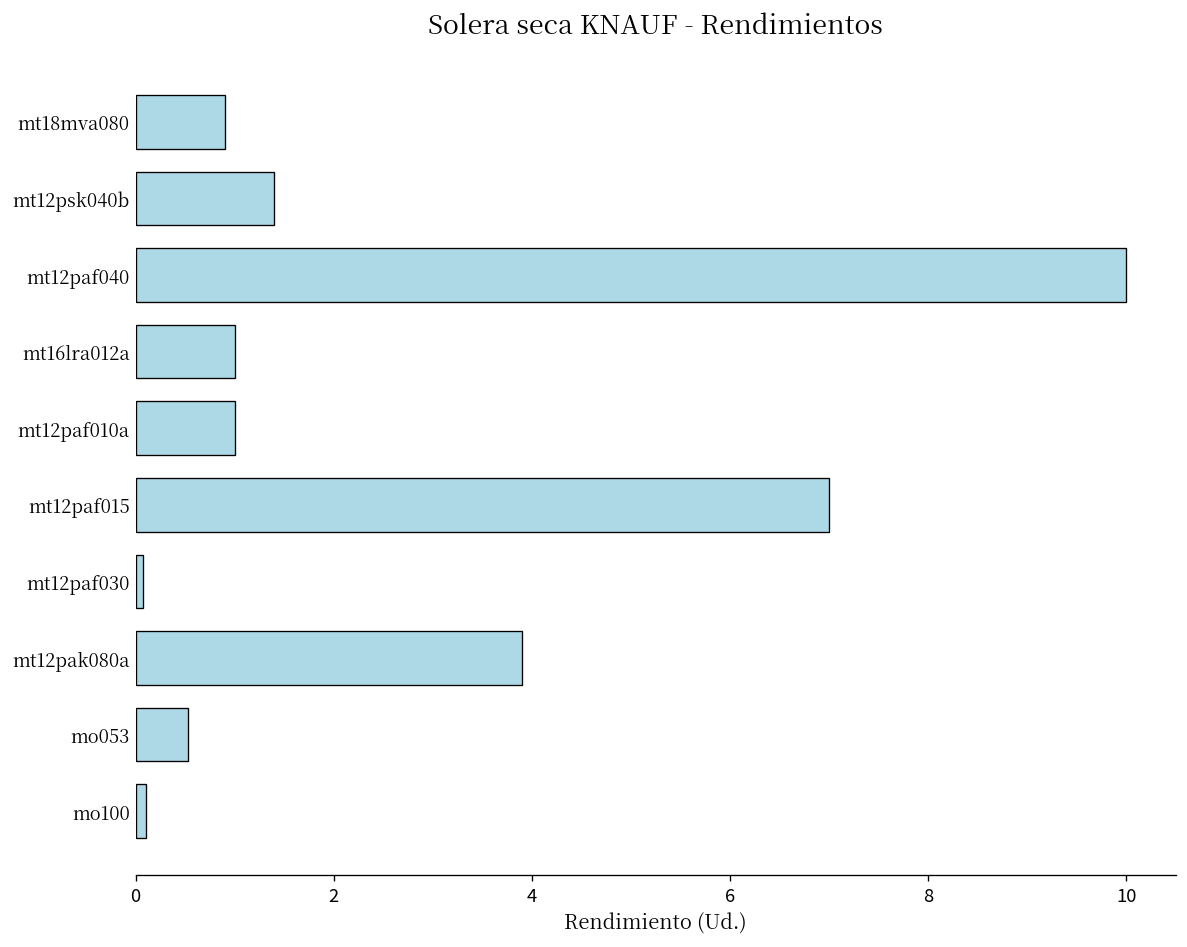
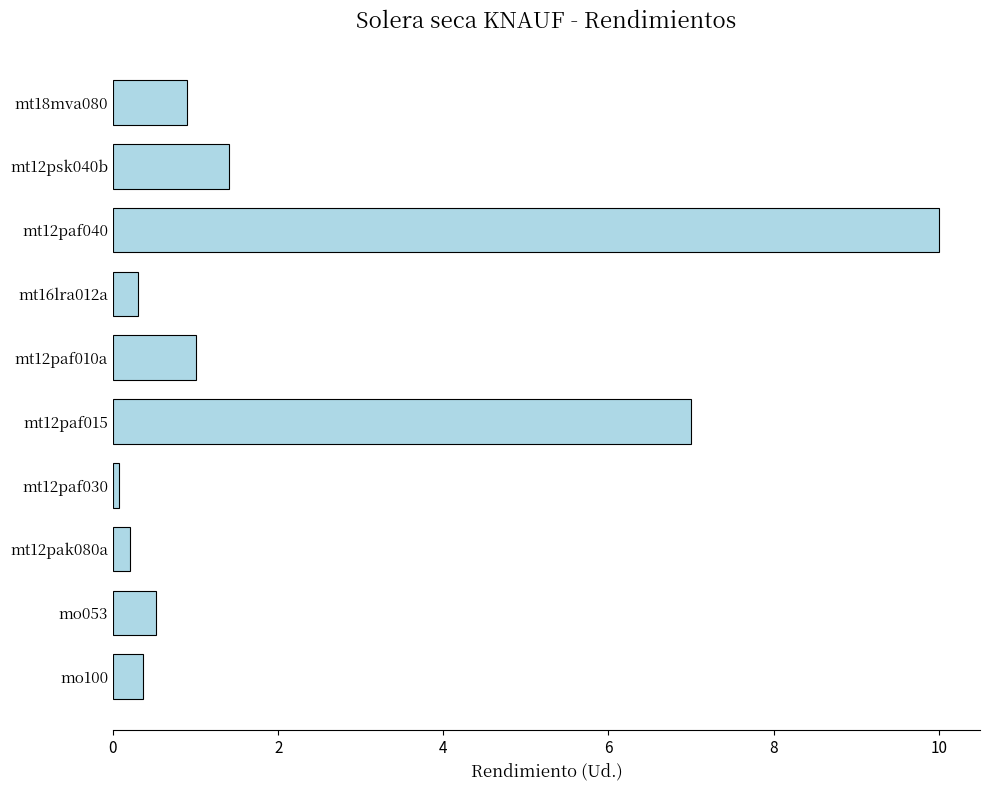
  {
    "mt18mva080": 0.9,
    "mt12psk040b": 1.4,
    "mt12paf040": 10.0,
-   "mt16lra012a": 1.0,
+   "mt16lra012a": 0.3,
    "mt12paf010a": 1.0,
    "mt12paf015": 7.0,
    "mt12paf030": 0.1,
-   "mt12pak080a": 3.9,
+   "mt12pak080a": 0.2,
    "mo053": 0.5,
-   "mo100": 0.1
+   "mo100": 0.4
  }
